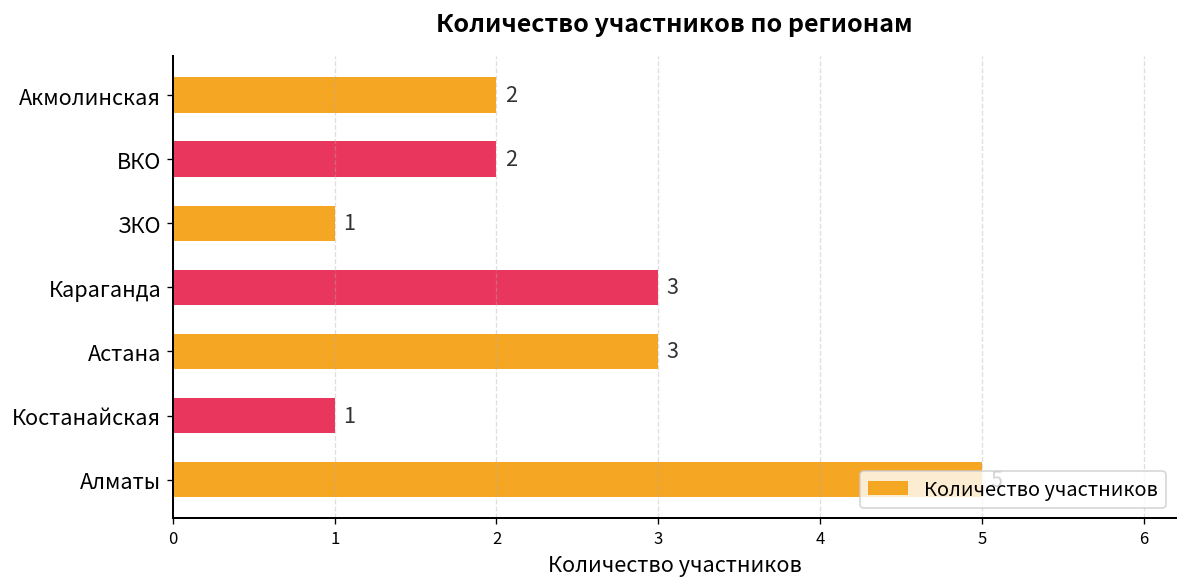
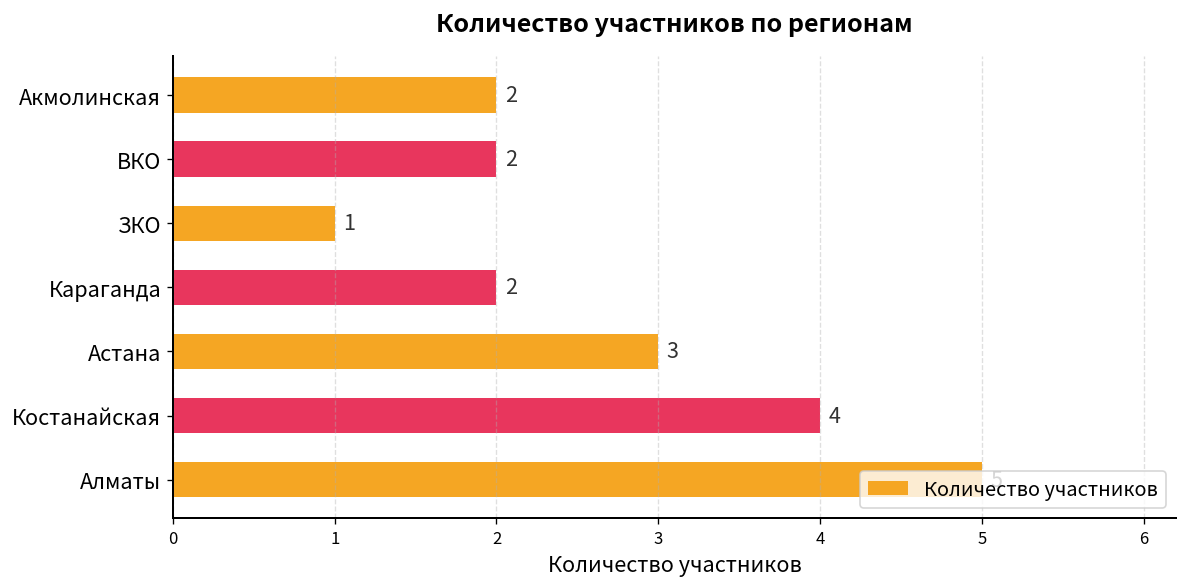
  {
    "Акмолинская": 2,
    "ВКО": 2,
    "ЗКО": 1,
-   "Караганда": 3,
+   "Караганда": 2,
    "Астана": 3,
-   "Костанайская": 1
+   "Костанайская": 4
  }
